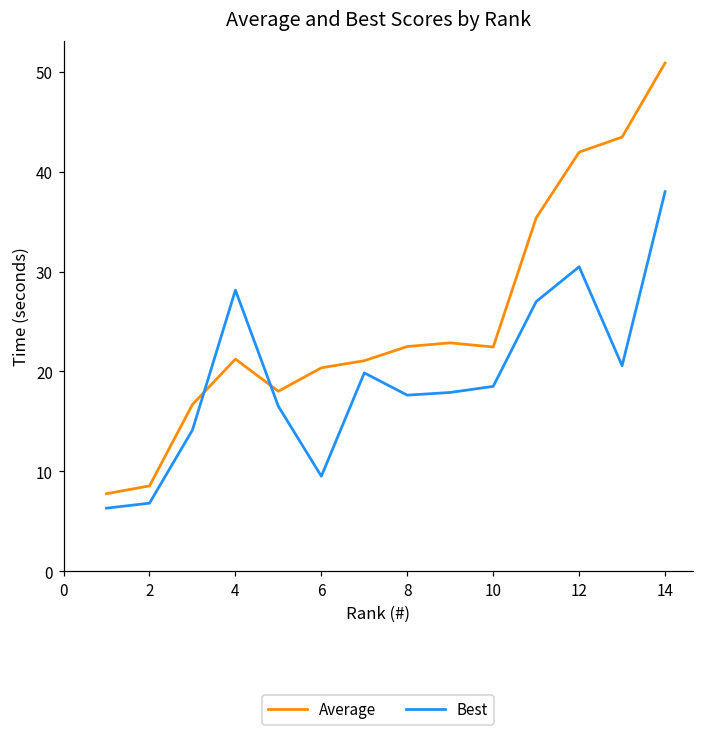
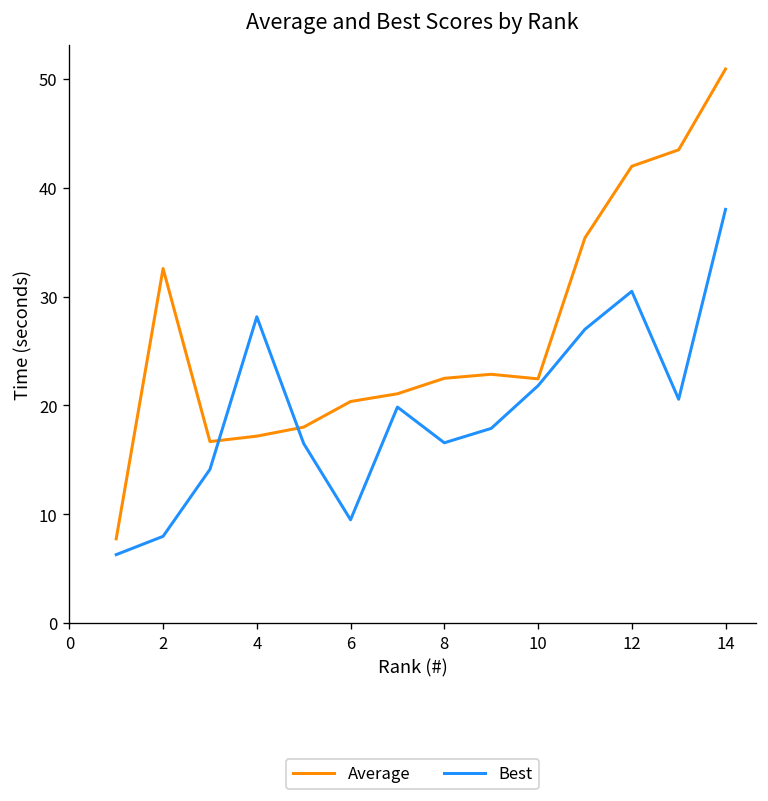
  {
    "Average": {
-     "2": 9,
-     "4": 21,
+     "2": 33,
+     "4": 17,
      "6": 20,
      "8": 22,
      "10": 22,
      "12": 42,
      "14": 51
    },
    "Best": {
-     "2": 7,
+     "2": 8,
      "4": 28,
      "6": 10,
-     "8": 18,
-     "10": 19,
+     "8": 17,
+     "10": 22,
      "12": 30,
      "14": 38
    }
  }
